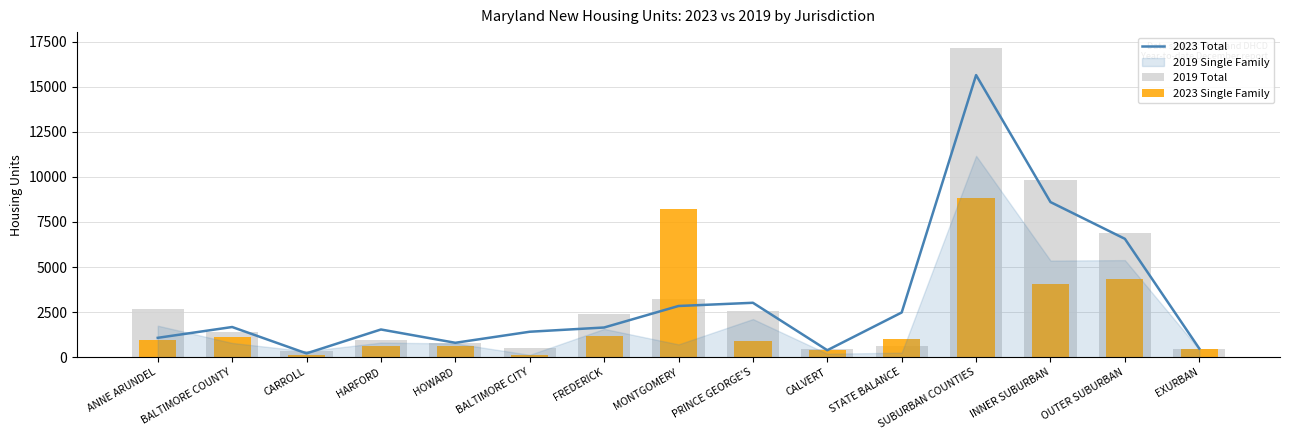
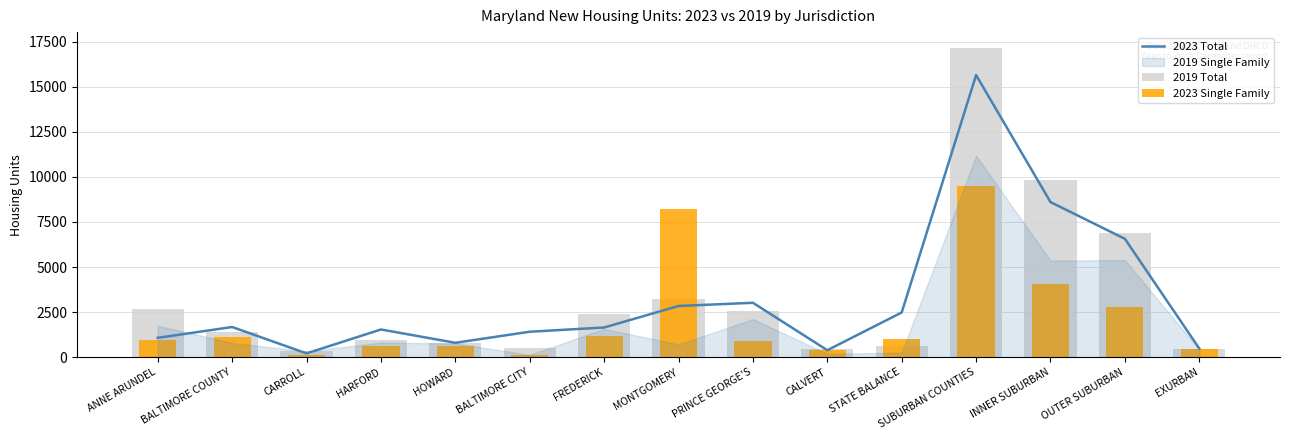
  {
    "2023 Single Family": {
      "MONTGOMERY": 8200,
      "CALVERT": 400,
      "STATE BALANCE": 1000,
-     "SUBURBAN COUNTIES": 8800,
-     "OUTER SUBURBAN": 4300,
+     "SUBURBAN COUNTIES": 9500,
+     "OUTER SUBURBAN": 2800,
      "EXURBAN": 400
    }
  }
